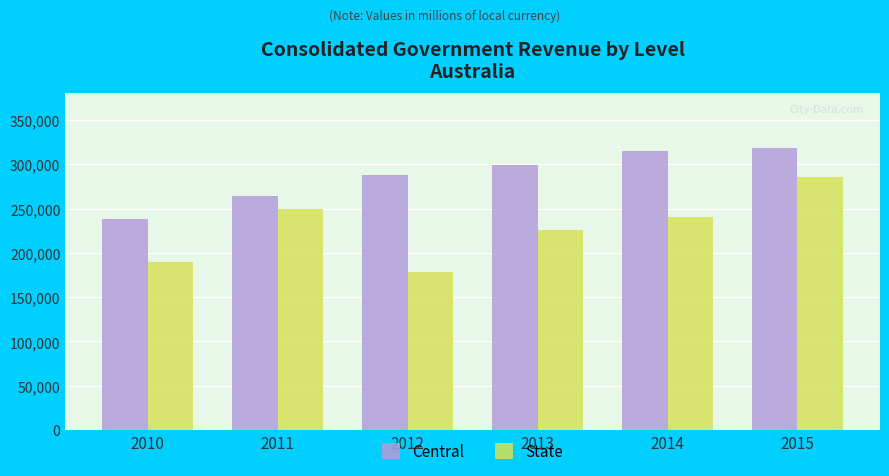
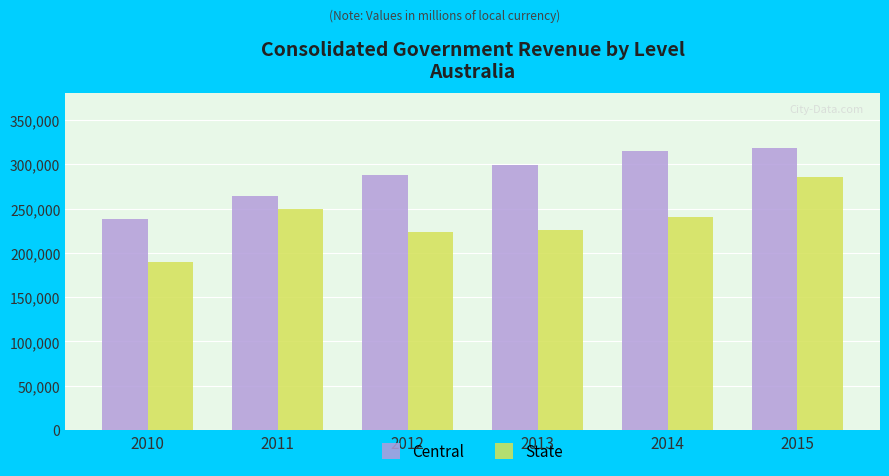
  {
    "Central": {
      "2010": "240,000",
      "2011": "260,000",
      "2012": "290,000",
      "2013": "300,000",
      "2014": "320,000",
      "2015": "320,000"
    },
    "State": {
      "2010": "190,000",
      "2011": "250,000",
-     "2012": "180,000",
+     "2012": "220,000",
      "2013": "230,000",
      "2014": "240,000",
      "2015": "290,000"
    }
  }
